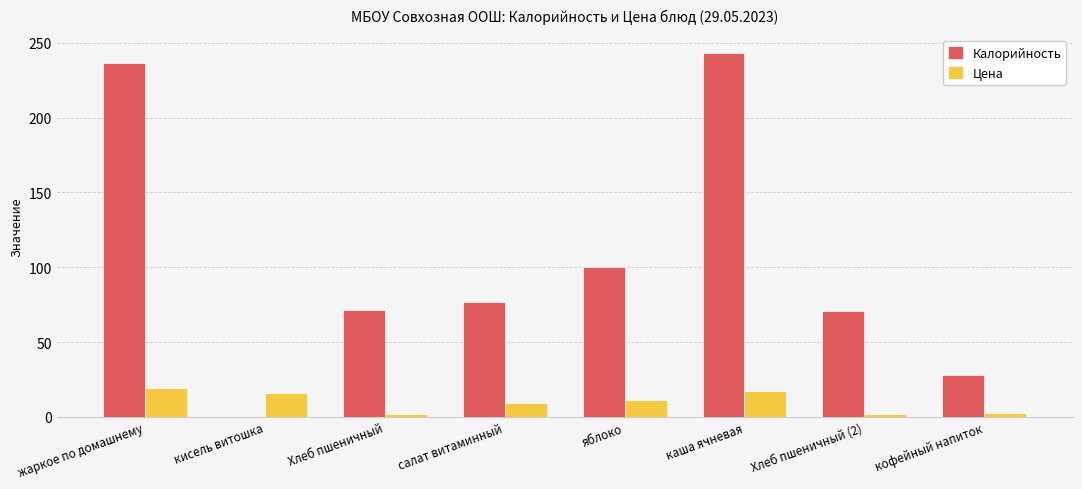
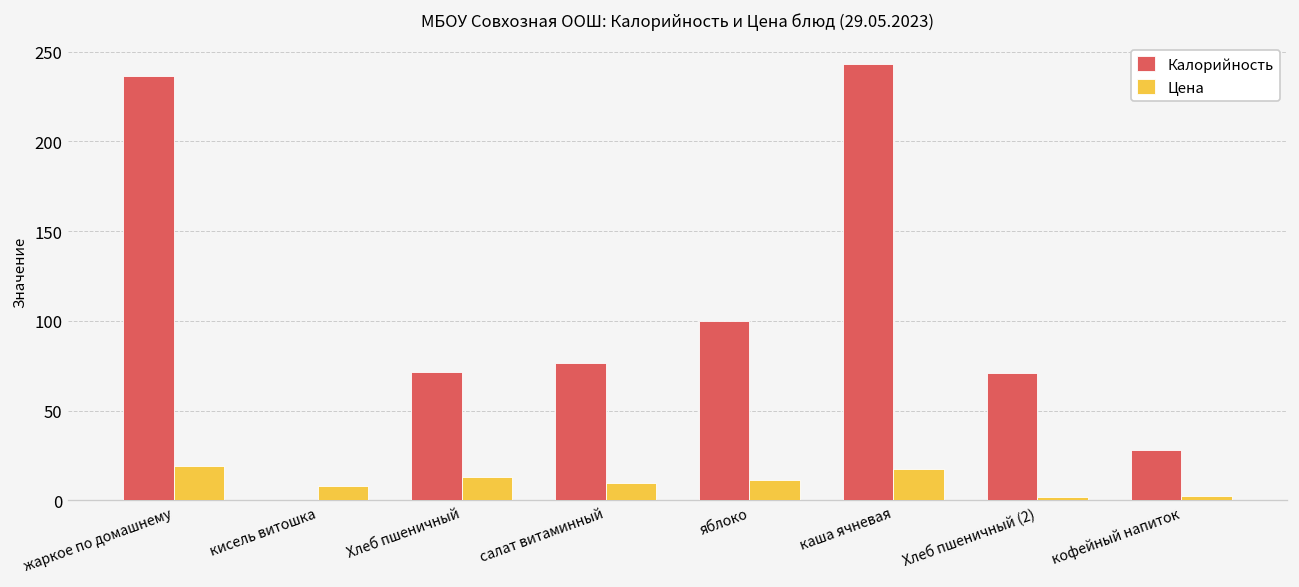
  {
    "Калорийность": {
      "жаркое по домашнему": 236,
      "кисель витошка": 0,
      "Хлеб пшеничный": 71,
      "салат витаминный": 77,
      "яблоко": 100,
      "каша ячневая": 243,
      "Хлеб пшеничный (2)": 71,
      "кофейный напиток": 28
    },
    "Цена": {
      "жаркое по домашнему": 19,
-     "кисель витошка": 16,
-     "Хлеб пшеничный": 2,
+     "кисель витошка": 8,
+     "Хлеб пшеничный": 13,
      "салат витаминный": 10,
      "яблоко": 11,
      "каша ячневая": 18,
      "Хлеб пшеничный (2)": 2,
      "кофейный напиток": 3
    }
  }
